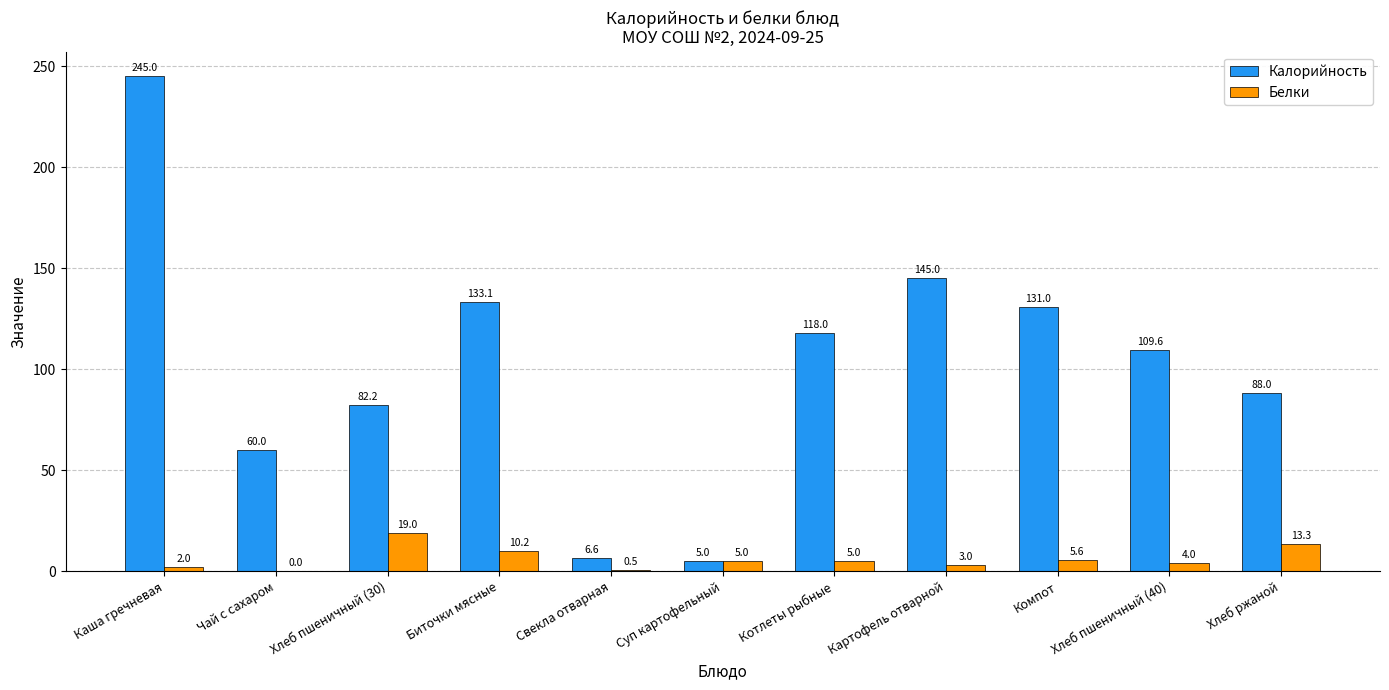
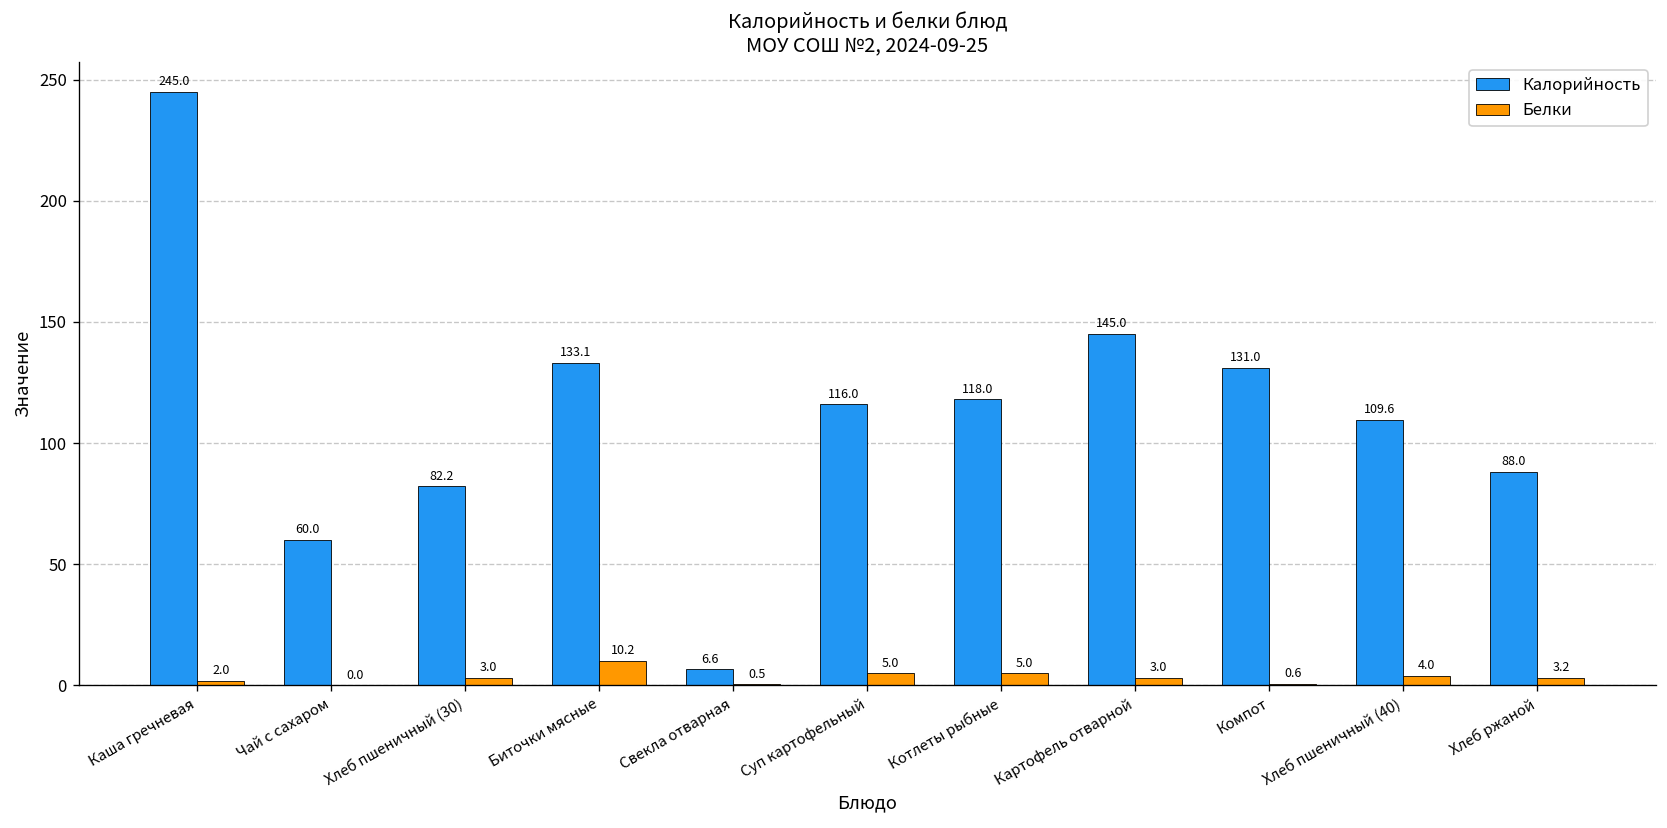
  {
    "Калорийность": {
      "Каша гречневая": 245.0,
      "Чай с сахаром": 60.0,
      "Хлеб пшеничный (30)": 82.2,
      "Биточки мясные": 133.1,
      "Свекла отварная": 6.6,
-     "Суп картофельный": 5.0,
+     "Суп картофельный": 116.0,
      "Котлеты рыбные": 118.0,
      "Картофель отварной": 145.0,
      "Компот": 131.0,
      "Хлеб пшеничный (40)": 109.6,
      "Хлеб ржаной": 88.0
    },
    "Белки": {
      "Каша гречневая": 2.0,
      "Чай с сахаром": 0.0,
-     "Хлеб пшеничный (30)": 19.0,
+     "Хлеб пшеничный (30)": 3.0,
      "Биточки мясные": 10.2,
      "Свекла отварная": 0.5,
      "Суп картофельный": 5.0,
      "Котлеты рыбные": 5.0,
      "Картофель отварной": 3.0,
-     "Компот": 5.6,
+     "Компот": 0.6,
      "Хлеб пшеничный (40)": 4.0,
-     "Хлеб ржаной": 13.3
+     "Хлеб ржаной": 3.2
    }
  }
